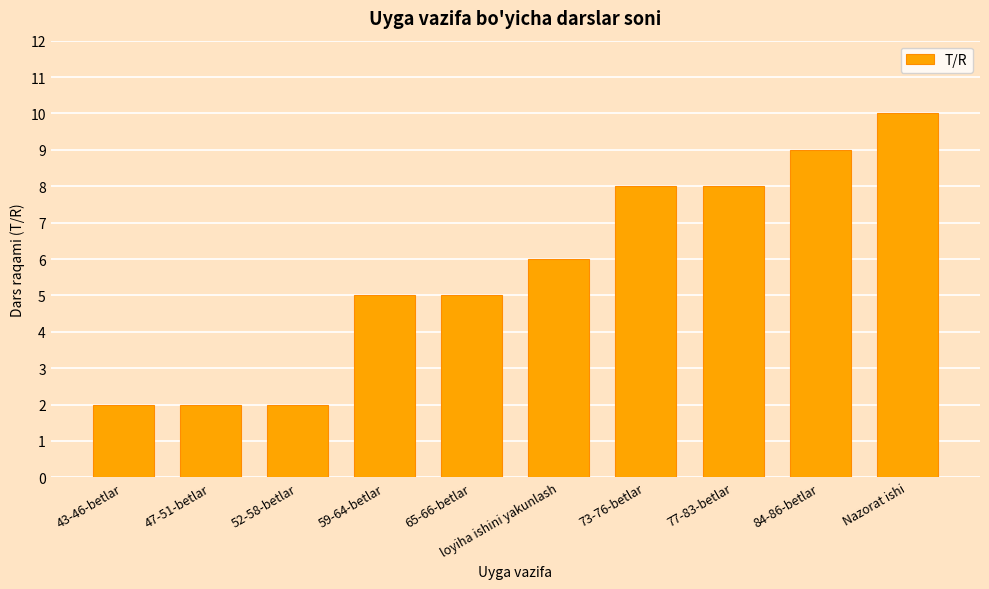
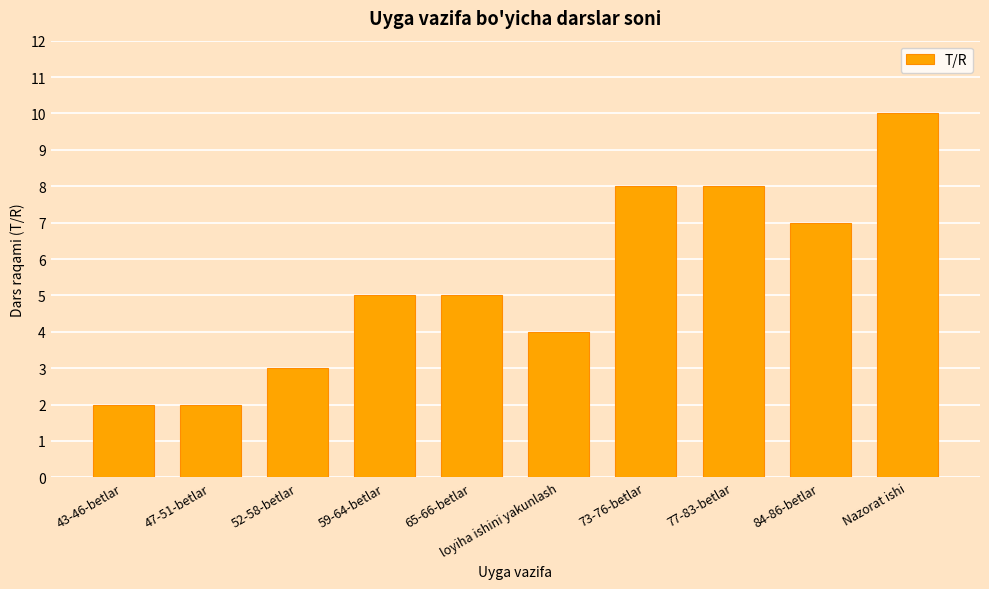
  {
    "43-46-betlar": 2,
    "47-51-betlar": 2,
-   "52-58-betlar": 2,
+   "52-58-betlar": 3,
    "59-64-betlar": 5,
    "65-66-betlar": 5,
-   "loyiha ishini yakunlash": 6,
+   "loyiha ishini yakunlash": 4,
    "73-76-betlar": 8,
    "77-83-betlar": 8,
-   "84-86-betlar": 9,
+   "84-86-betlar": 7,
    "Nazorat ishi": 10
  }
